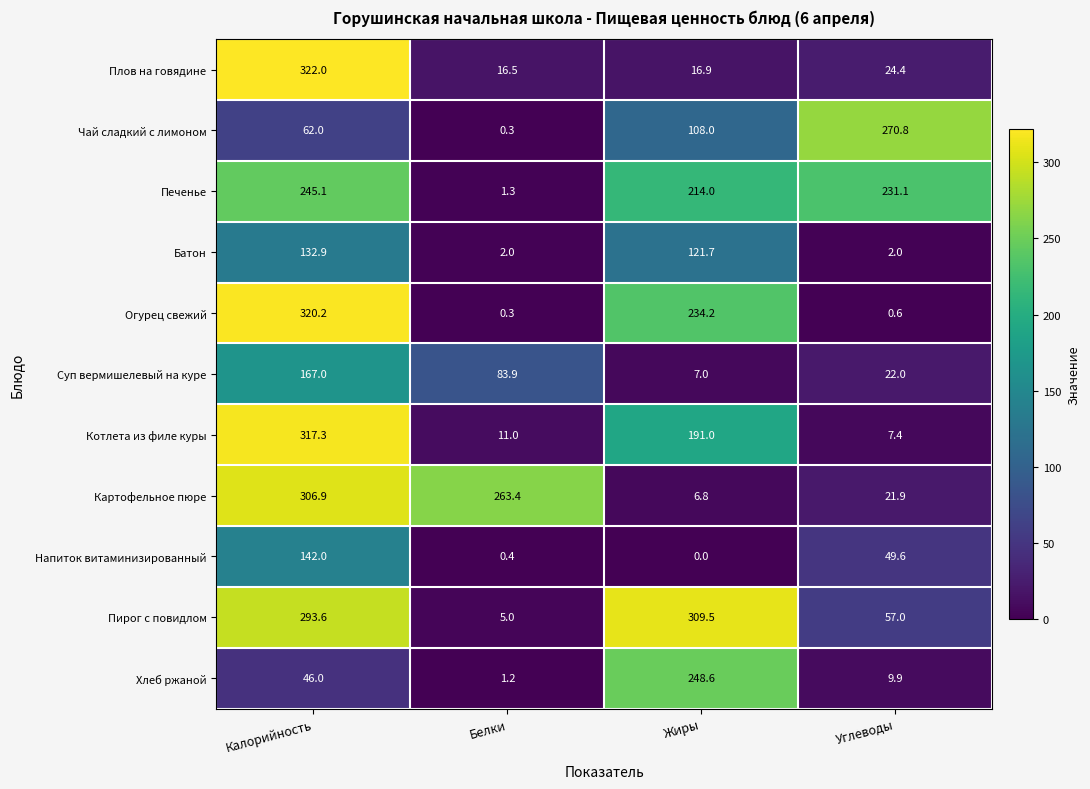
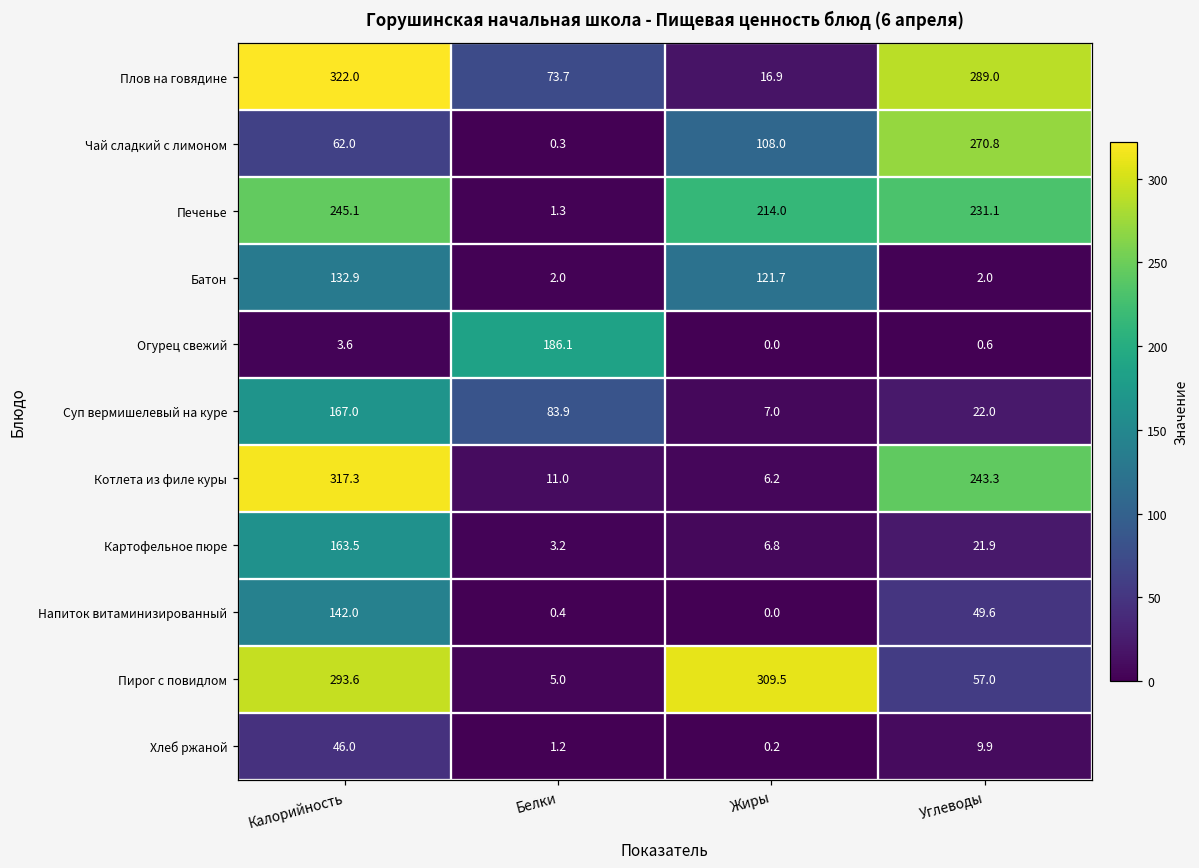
  {
    "Плов на говядине": {
      "Калорийность": 322.0,
-     "Белки": 16.5,
+     "Белки": 73.7,
      "Жиры": 16.9,
-     "Углеводы": 24.4
+     "Углеводы": 289.0
    },
    "Чай сладкий с лимоном": {
      "Калорийность": 62.0,
      "Белки": 0.3,
      "Жиры": 108.0,
      "Углеводы": 270.8
    },
    "Печенье": {
      "Калорийность": 245.1,
      "Белки": 1.3,
      "Жиры": 214.0,
      "Углеводы": 231.1
    },
    "Батон": {
      "Калорийность": 132.9,
      "Белки": 2.0,
      "Жиры": 121.7,
      "Углеводы": 2.0
    },
    "Огурец свежий": {
-     "Калорийность": 320.2,
-     "Белки": 0.3,
-     "Жиры": 234.2,
+     "Калорийность": 3.6,
+     "Белки": 186.1,
+     "Жиры": 0.0,
      "Углеводы": 0.6
    },
    "Суп вермишелевый на куре": {
      "Калорийность": 167.0,
      "Белки": 83.9,
      "Жиры": 7.0,
      "Углеводы": 22.0
    },
    "Котлета из филе куры": {
      "Калорийность": 317.3,
      "Белки": 11.0,
-     "Жиры": 191.0,
-     "Углеводы": 7.4
+     "Жиры": 6.2,
+     "Углеводы": 243.3
    },
    "Картофельное пюре": {
-     "Калорийность": 306.9,
-     "Белки": 263.4,
+     "Калорийность": 163.5,
+     "Белки": 3.2,
      "Жиры": 6.8,
      "Углеводы": 21.9
    },
    "Напиток витаминизированный": {
      "Калорийность": 142.0,
      "Белки": 0.4,
      "Жиры": 0.0,
      "Углеводы": 49.6
    },
    "Пирог с повидлом": {
      "Калорийность": 293.6,
      "Белки": 5.0,
      "Жиры": 309.5,
      "Углеводы": 57.0
    },
    "Хлеб ржаной": {
      "Калорийность": 46.0,
      "Белки": 1.2,
-     "Жиры": 248.6,
+     "Жиры": 0.2,
      "Углеводы": 9.9
    }
  }
